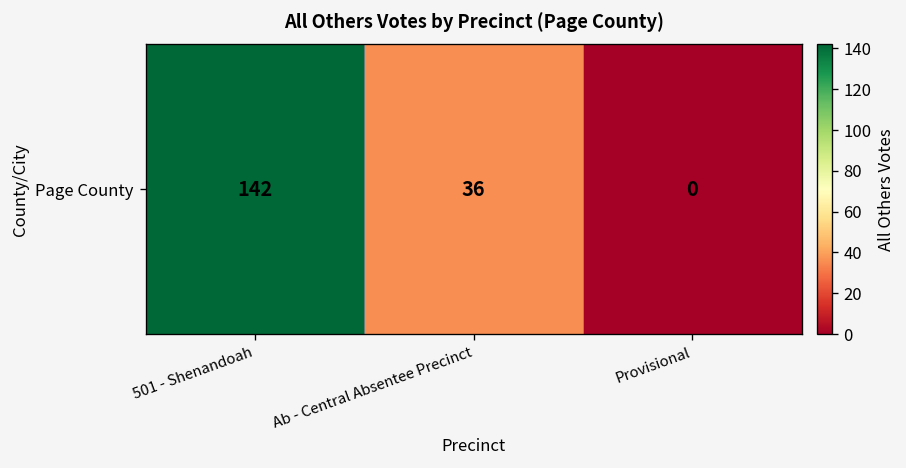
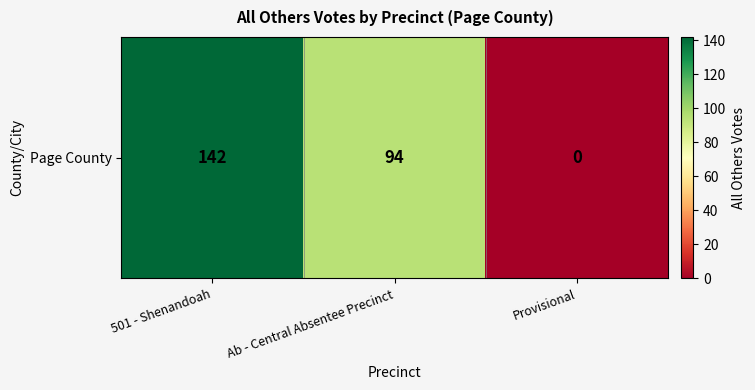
  {
    "Page County": {
      "501 - Shenandoah": 142,
-     "Ab - Central Absentee Precinct": 36,
+     "Ab - Central Absentee Precinct": 94,
      "Provisional": 0
    }
  }
